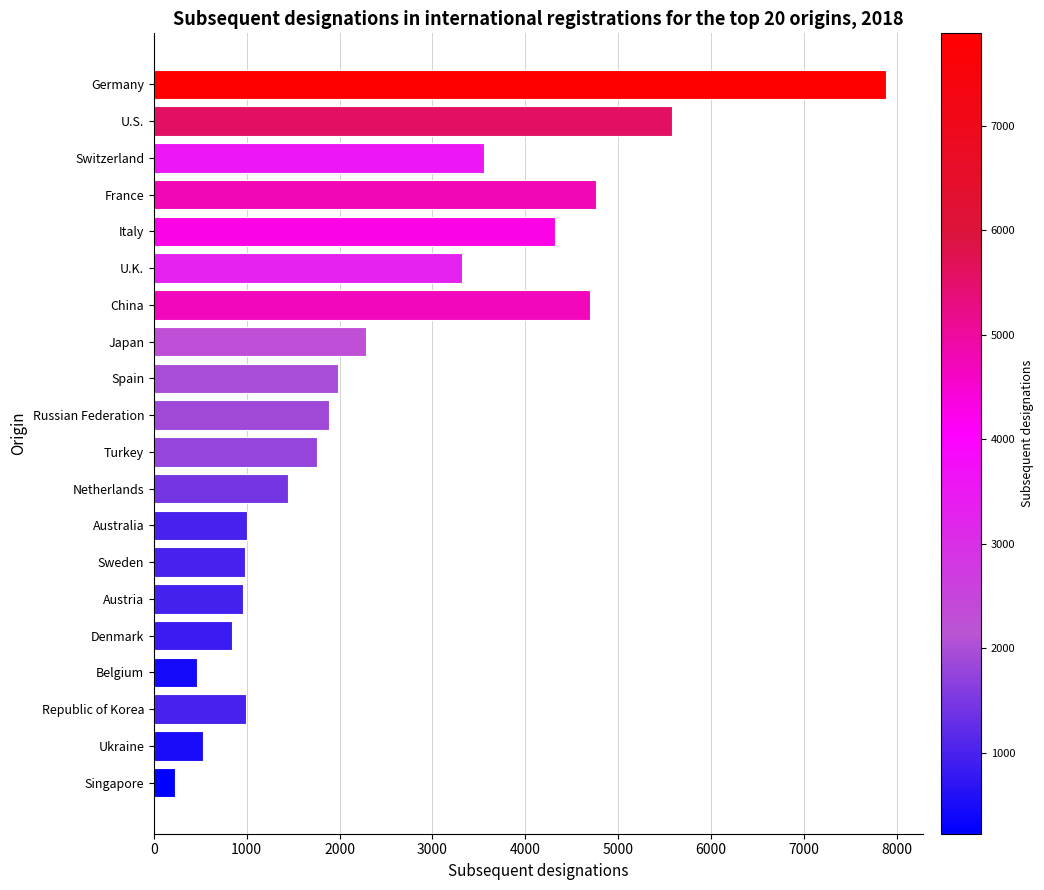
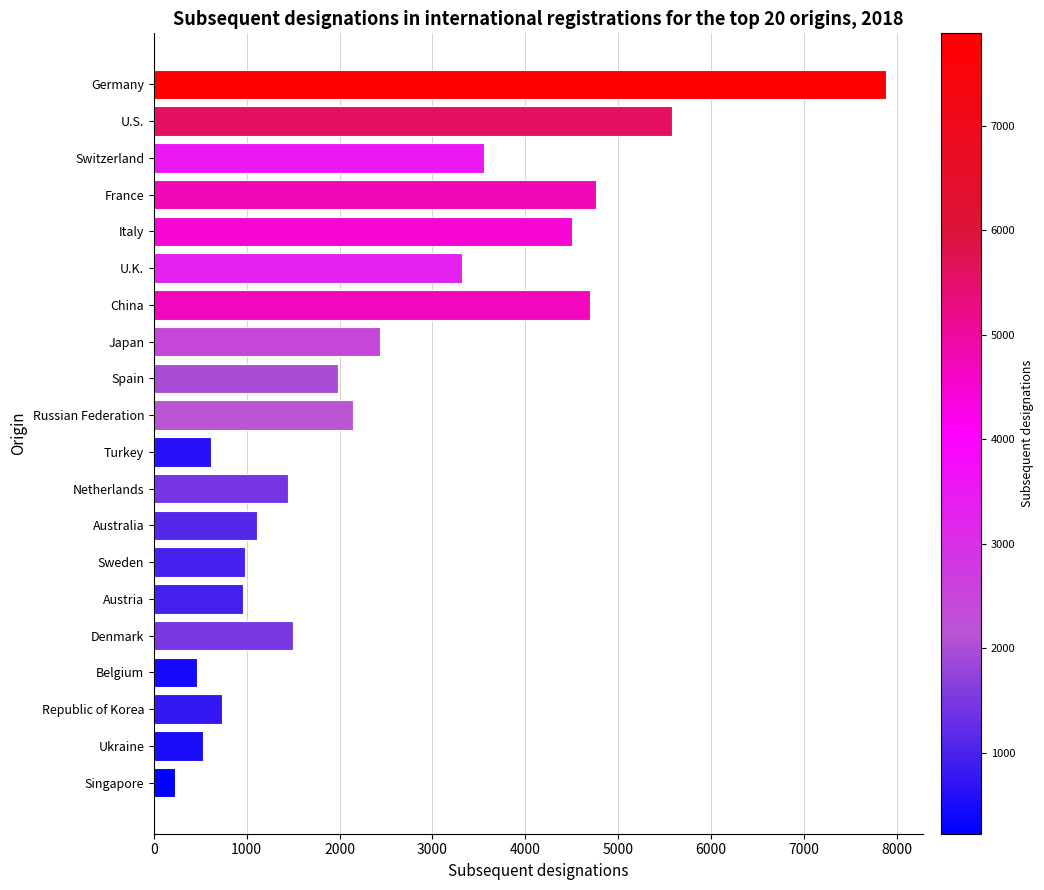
  {
    "Germany": 7900,
    "U.S.": 5600,
    "Switzerland": 3600,
    "France": 4800,
-   "Italy": 4300,
+   "Italy": 4500,
    "U.K.": 3300,
    "China": 4700,
-   "Japan": 2300,
+   "Japan": 2400,
    "Spain": 2000,
-   "Russian Federation": 1900,
-   "Turkey": 1800,
+   "Russian Federation": 2100,
+   "Turkey": 600,
    "Netherlands": 1400,
-   "Australia": 1000,
+   "Australia": 1100,
    "Sweden": 1000,
    "Austria": 1000,
-   "Denmark": 800,
+   "Denmark": 1500,
    "Belgium": 500,
-   "Republic of Korea": 1000,
+   "Republic of Korea": 700,
    "Ukraine": 500,
    "Singapore": 200
  }
